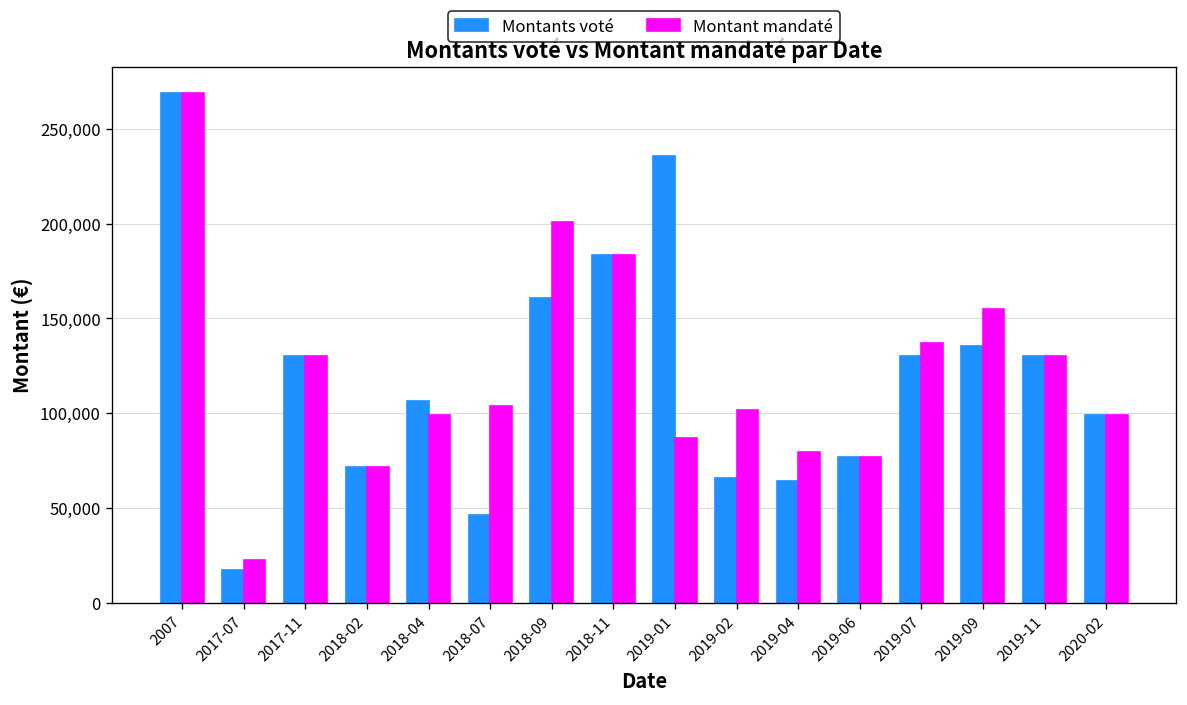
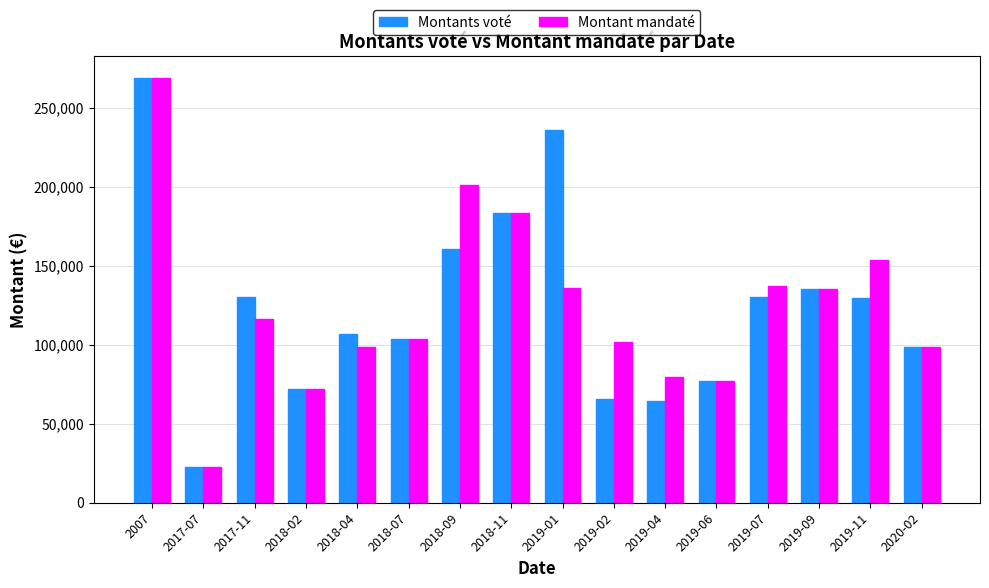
  {
    "Montants voté": {
      "2007": "269,000",
-     "2017-07": "17,000",
+     "2017-07": "23,000",
      "2017-11": "130,000",
      "2018-02": "72,000",
      "2018-04": "107,000",
-     "2018-07": "46,000",
+     "2018-07": "104,000",
      "2018-09": "161,000",
      "2018-11": "183,000",
      "2019-01": "236,000",
      "2019-02": "66,000",
      "2019-04": "64,000",
      "2019-06": "77,000",
      "2019-07": "130,000",
      "2019-09": "135,000",
      "2019-11": "130,000",
      "2020-02": "99,000"
    },
    "Montant mandaté": {
      "2007": "269,000",
      "2017-07": "23,000",
-     "2017-11": "130,000",
+     "2017-11": "117,000",
      "2018-02": "72,000",
      "2018-04": "99,000",
      "2018-07": "104,000",
      "2018-09": "201,000",
      "2018-11": "183,000",
-     "2019-01": "87,000",
+     "2019-01": "136,000",
      "2019-02": "102,000",
      "2019-04": "80,000",
      "2019-06": "77,000",
      "2019-07": "137,000",
-     "2019-09": "155,000",
-     "2019-11": "130,000",
+     "2019-09": "135,000",
+     "2019-11": "154,000",
      "2020-02": "99,000"
    }
  }
